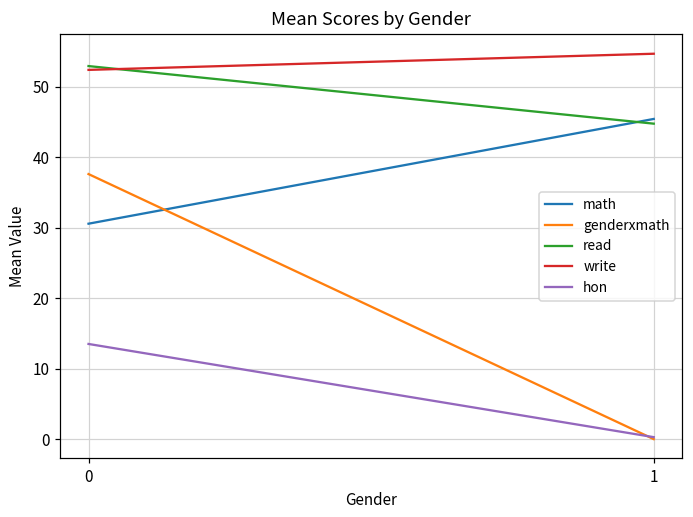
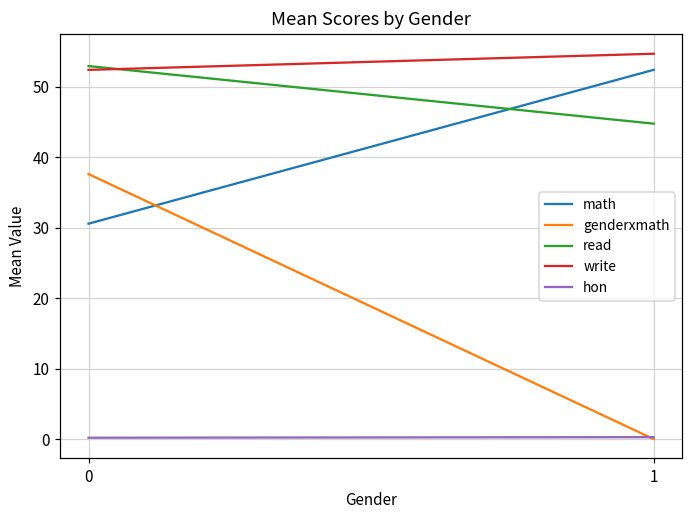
  {
    "math": {
      "0": 31,
-     "1": 45
+     "1": 52
    },
    "genderxmath": {
      "0": 38
    },
    "read": {
      "0": 53,
      "1": 45
    },
    "write": {
      "0": 52,
      "1": 55
    },
    "hon": {
-     "0": 14
+     "0": 0
    }
  }
